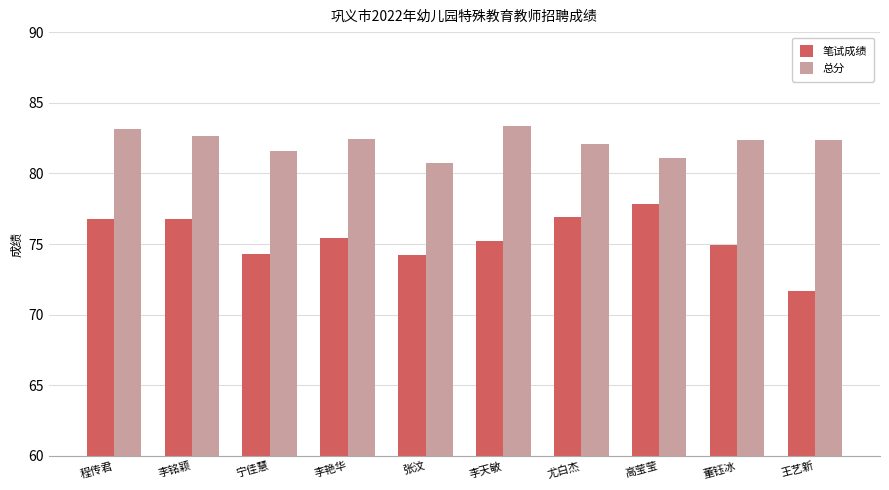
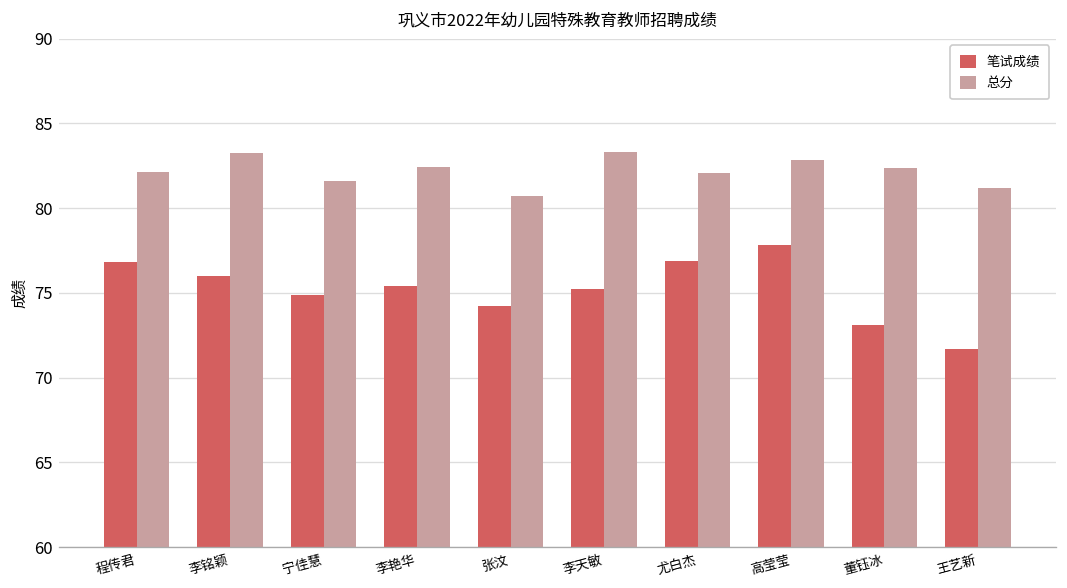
  {
    "笔试成绩": {
      "程传君": 76.8,
-     "李铭颖": 76.8,
-     "宁佳慧": 74.3,
+     "李铭颖": 76.0,
+     "宁佳慧": 74.9,
      "李艳华": 75.4,
      "张汶": 74.2,
      "李天敏": 75.2,
      "尤白杰": 76.9,
      "高莹莹": 77.8,
-     "董钰冰": 74.9,
+     "董钰冰": 73.1,
      "王艺新": 71.7
    },
    "总分": {
-     "程传君": 83.1,
-     "李铭颖": 82.7,
+     "程传君": 82.1,
+     "李铭颖": 83.3,
      "宁佳慧": 81.6,
      "李艳华": 82.4,
      "张汶": 80.7,
      "李天敏": 83.3,
      "尤白杰": 82.1,
-     "高莹莹": 81.1,
+     "高莹莹": 82.9,
      "董钰冰": 82.4,
-     "王艺新": 82.4
+     "王艺新": 81.2
    }
  }
